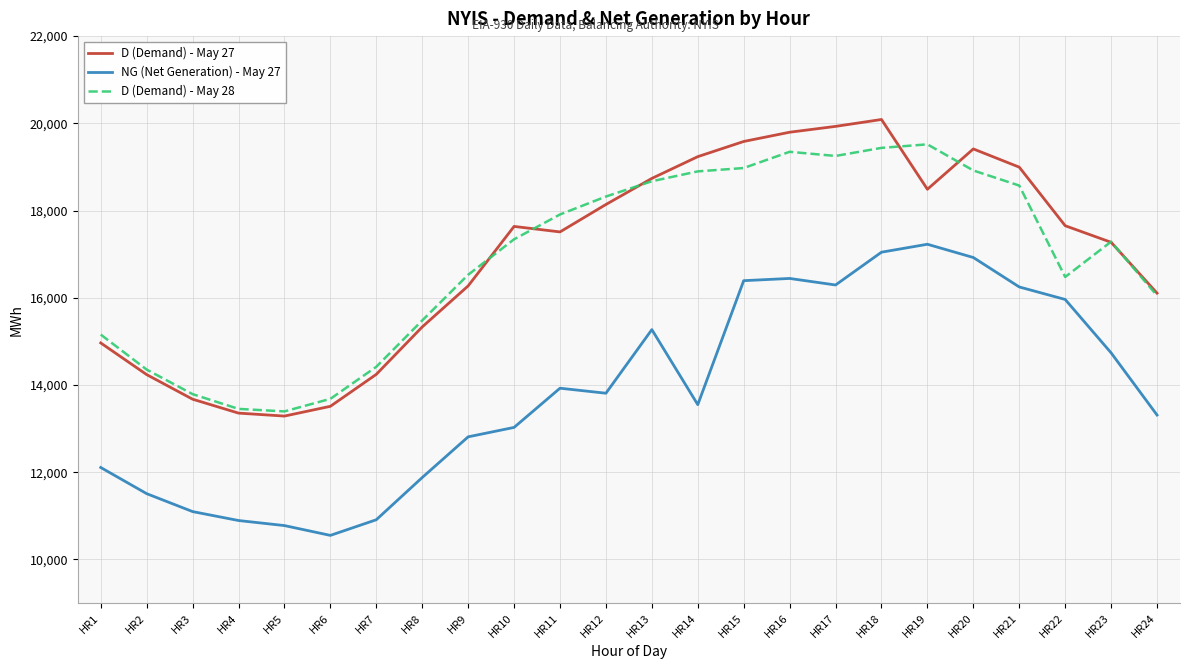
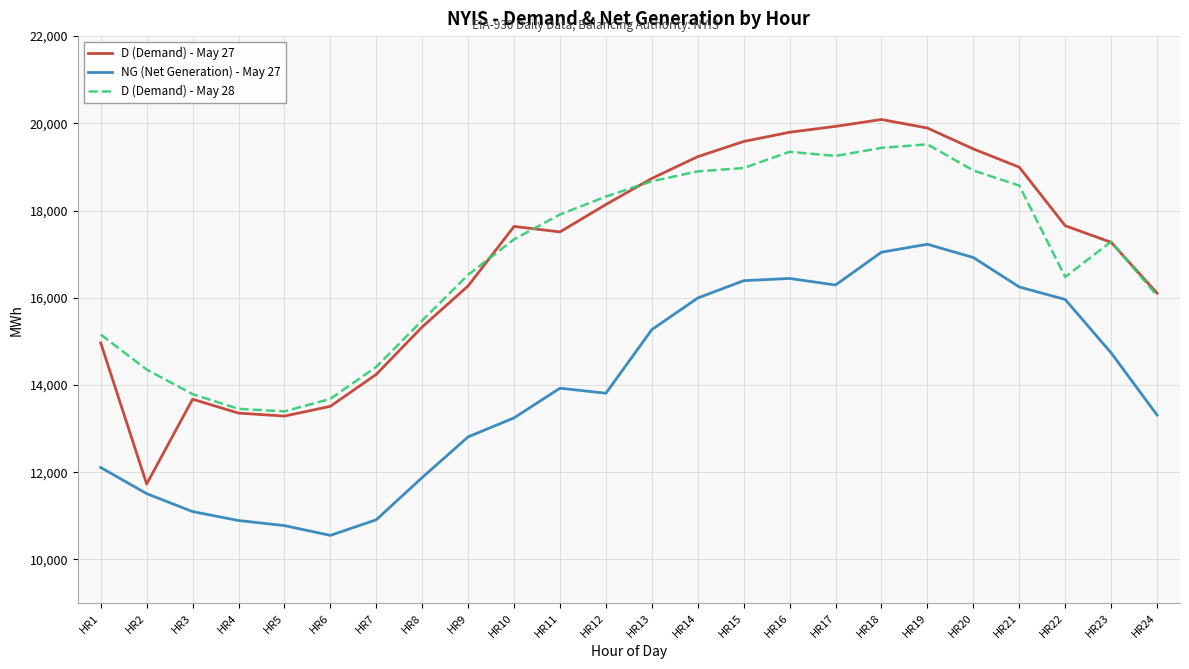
  {
    "D (Demand) - May 27": {
      "HR1": "15,000",
-     "HR2": "14,200",
+     "HR2": "11,700",
      "HR3": "13,700",
      "HR4": "13,400",
      "HR5": "13,300",
      "HR6": "13,500",
      "HR7": "14,200",
      "HR8": "15,300",
      "HR9": "16,300",
      "HR10": "17,600",
      "HR11": "17,500",
      "HR12": "18,100",
      "HR13": "18,700",
      "HR14": "19,200",
      "HR15": "19,600",
      "HR16": "19,800",
      "HR17": "19,900",
      "HR18": "20,100",
-     "HR19": "18,500",
+     "HR19": "19,900",
      "HR20": "19,400",
      "HR21": "19,000",
      "HR22": "17,700"
    },
    "NG (Net Generation) - May 27": {
      "HR1": "12,100",
      "HR2": "11,500",
      "HR3": "11,100",
      "HR4": "10,900",
      "HR5": "10,800",
      "HR6": "10,600",
      "HR7": "10,900",
      "HR8": "11,900",
      "HR9": "12,800",
-     "HR10": "13,000",
+     "HR10": "13,200",
      "HR11": "13,900",
      "HR12": "13,800",
      "HR13": "15,300",
-     "HR14": "13,500",
+     "HR14": "16,000",
      "HR15": "16,400",
      "HR16": "16,400",
      "HR17": "16,300",
      "HR18": "17,000",
      "HR19": "17,200",
      "HR20": "16,900",
      "HR21": "16,200",
      "HR22": "16,000",
      "HR23": "14,700",
      "HR24": "13,300"
    },
    "D (Demand) - May 28": {
      "HR1": "15,200",
      "HR2": "14,400",
      "HR3": "13,800",
      "HR4": "13,500",
      "HR5": "13,400",
      "HR6": "13,700",
      "HR7": "14,400",
      "HR8": "15,500",
      "HR9": "16,500",
      "HR10": "17,300",
      "HR11": "17,900",
      "HR12": "18,300",
      "HR13": "18,700",
      "HR14": "18,900",
      "HR15": "19,000",
      "HR16": "19,300",
      "HR17": "19,300",
      "HR18": "19,400",
      "HR19": "19,500",
      "HR20": "18,900",
      "HR21": "18,600",
      "HR22": "16,500"
    }
  }
